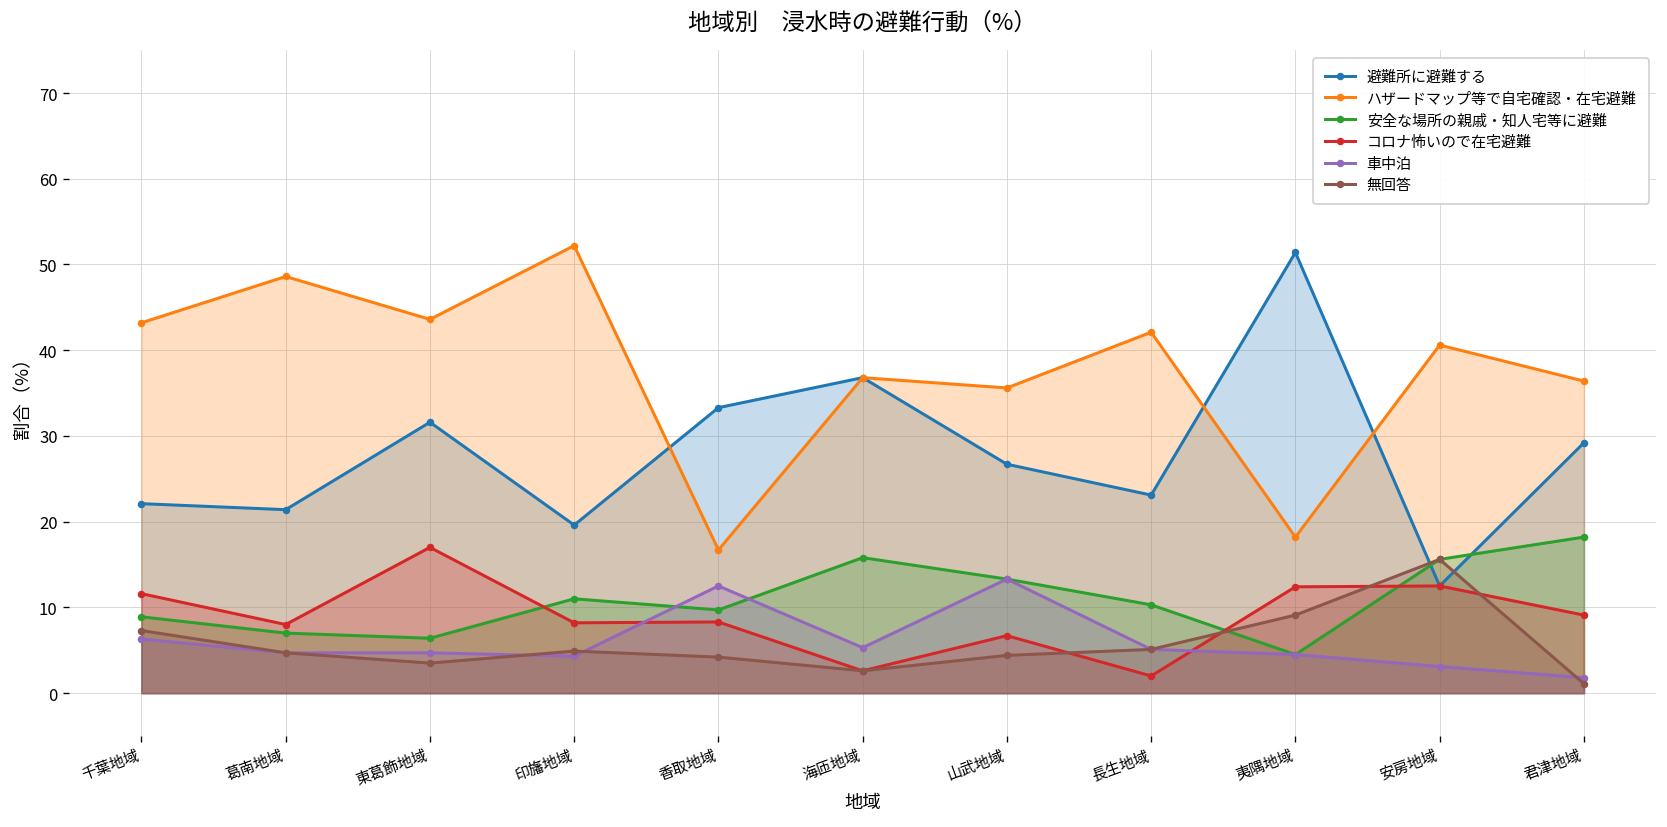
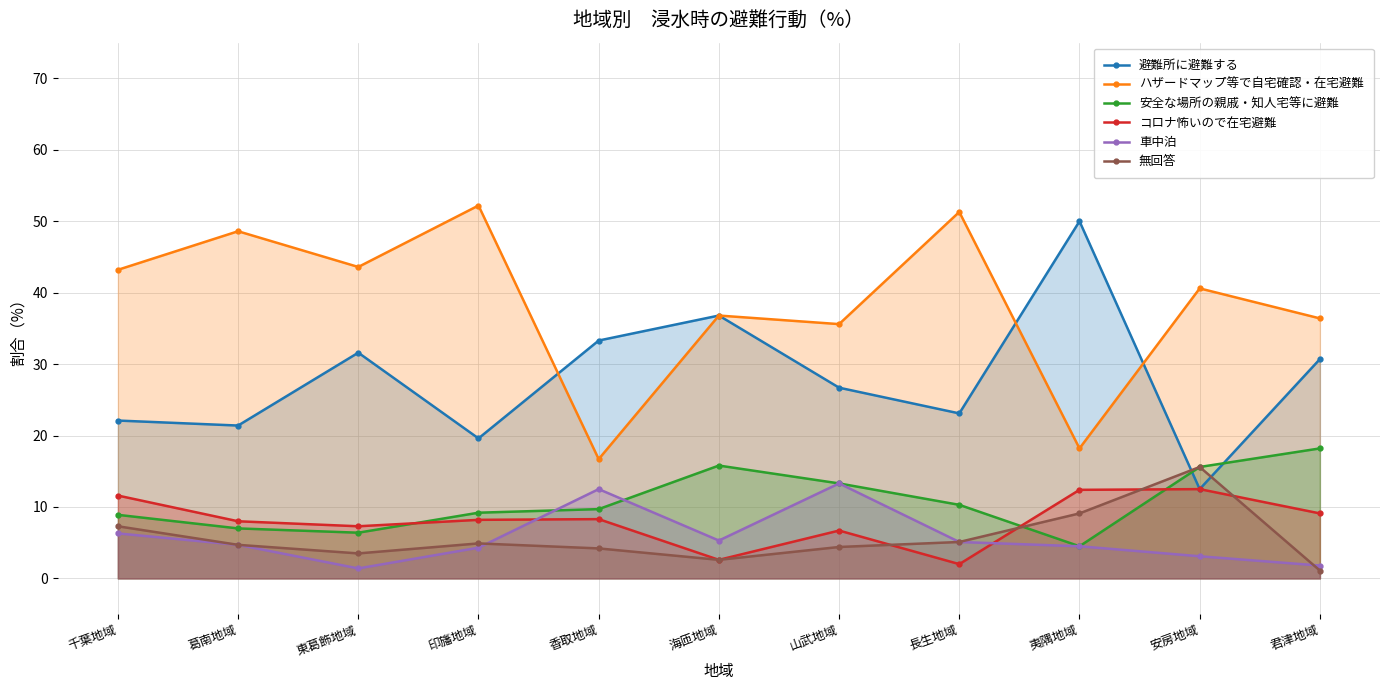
  {
    "避難所に避難する": {
      "千葉地域": 22,
      "葛南地域": 21,
      "東葛飾地域": 32,
      "印旛地域": 20,
      "香取地域": 33,
      "山武地域": 27,
      "長生地域": 23,
-     "夷隅地域": 51,
-     "君津地域": 29
+     "夷隅地域": 50,
+     "君津地域": 31
    },
    "ハザードマップ等で自宅確認・在宅避難": {
      "千葉地域": 43,
      "葛南地域": 49,
      "東葛飾地域": 44,
      "印旛地域": 52,
      "香取地域": 17,
      "山武地域": 36,
-     "長生地域": 42,
+     "長生地域": 51,
      "夷隅地域": 18,
      "安房地域": 41,
      "君津地域": 36
    },
    "安全な場所の親戚・知人宅等に避難": {
      "千葉地域": 9,
      "葛南地域": 7,
      "東葛飾地域": 6,
-     "印旛地域": 11,
+     "印旛地域": 9,
      "香取地域": 10,
      "海匝地域": 16,
      "長生地域": 10,
      "君津地域": 18
    },
    "コロナ怖いので在宅避難": {
      "千葉地域": 12,
      "葛南地域": 8,
-     "東葛飾地域": 17,
+     "東葛飾地域": 7,
      "印旛地域": 8,
      "香取地域": 8,
      "山武地域": 7,
      "長生地域": 2,
      "夷隅地域": 12,
      "君津地域": 9
    },
    "車中泊": {
      "千葉地域": 6,
-     "東葛飾地域": 5,
+     "東葛飾地域": 1,
      "印旛地域": 4,
      "香取地域": 13,
      "海匝地域": 5,
      "安房地域": 3,
      "君津地域": 2
    },
    "無回答": {
      "千葉地域": 7,
      "東葛飾地域": 4,
      "印旛地域": 5,
      "香取地域": 4,
      "山武地域": 4,
      "夷隅地域": 9,
      "君津地域": 1
    }
  }
